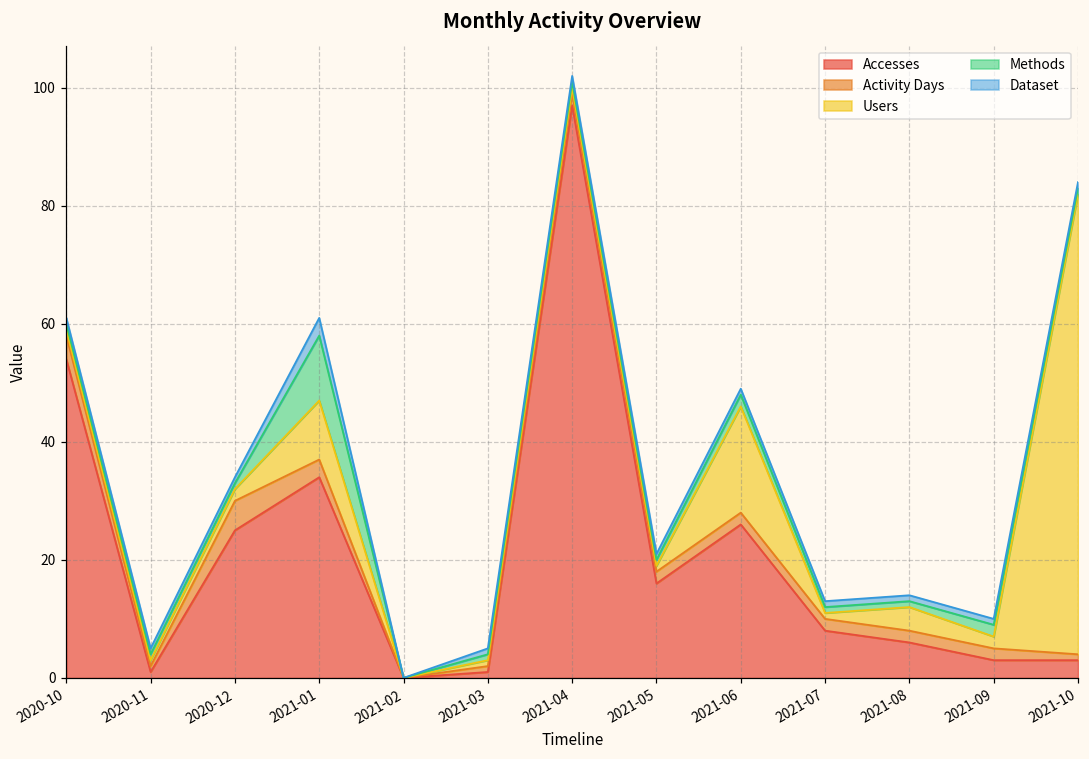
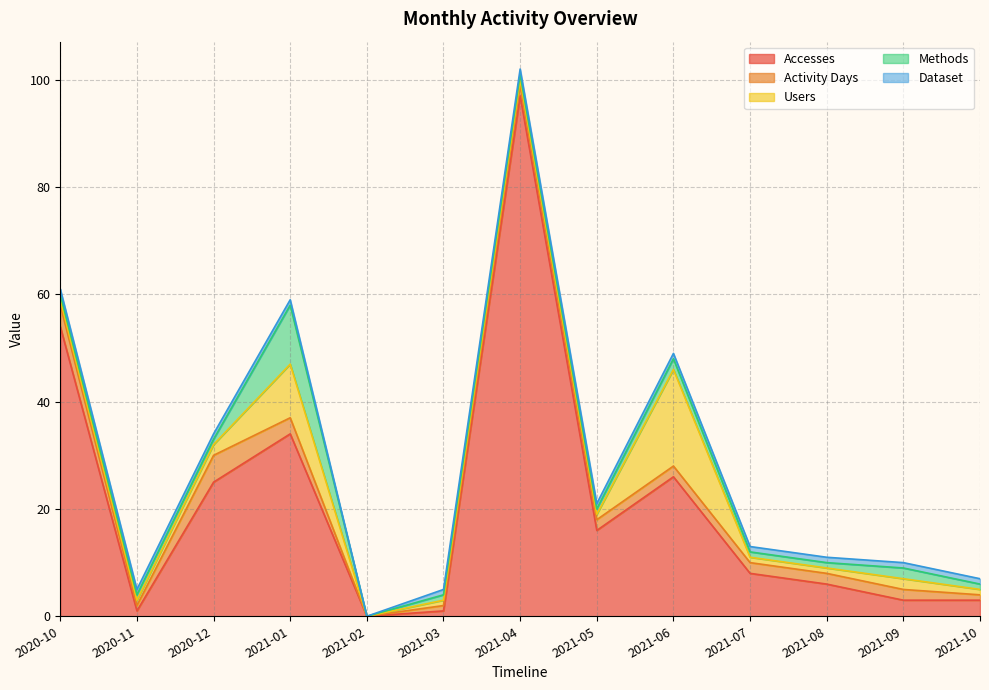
  {
    "Users": {
      "2020-10": 1,
      "2020-11": 1,
      "2020-12": 2,
      "2021-01": 10,
      "2021-03": 1,
      "2021-04": 1,
      "2021-05": 1,
      "2021-06": 18,
      "2021-07": 1,
-     "2021-08": 4,
+     "2021-08": 1,
      "2021-09": 2,
-     "2021-10": 78
+     "2021-10": 1
    },
    "Methods": {
      "2020-10": 1,
      "2020-11": 1,
      "2020-12": 1,
      "2021-01": 11,
      "2021-03": 1,
      "2021-04": 1,
      "2021-05": 1,
      "2021-06": 2,
      "2021-07": 1,
      "2021-08": 1,
      "2021-09": 2,
      "2021-10": 1
    },
    "Dataset": {
      "2020-10": 1,
      "2020-11": 1,
      "2020-12": 1,
-     "2021-01": 3,
+     "2021-01": 1,
      "2021-03": 1,
      "2021-04": 1,
      "2021-05": 1,
      "2021-06": 1,
      "2021-07": 1,
      "2021-08": 1,
      "2021-09": 1,
      "2021-10": 1
    }
  }
